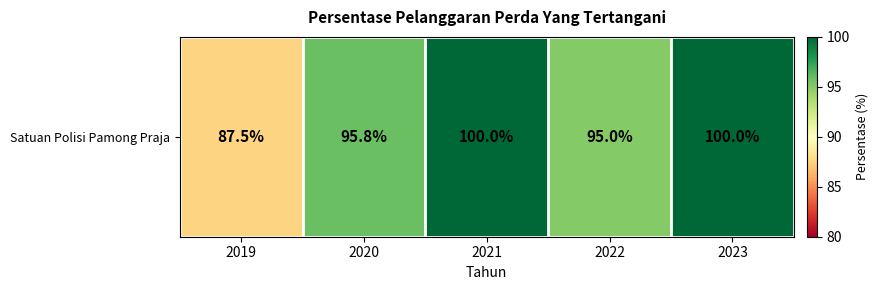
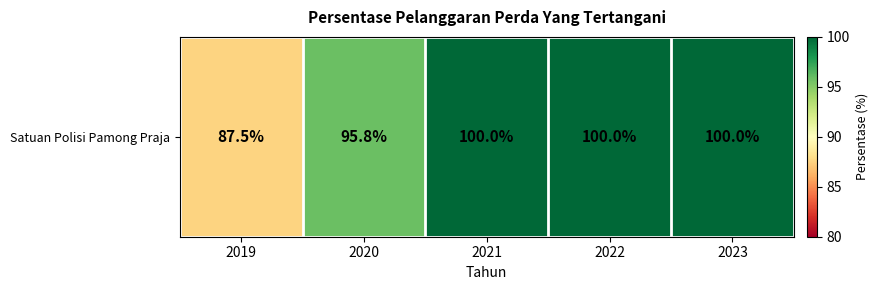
  {
    "Satuan Polisi Pamong Praja": {
      "2019": "87.5%",
      "2020": "95.8%",
      "2021": "100.0%",
-     "2022": "95.0%",
+     "2022": "100.0%",
      "2023": "100.0%"
    }
  }
